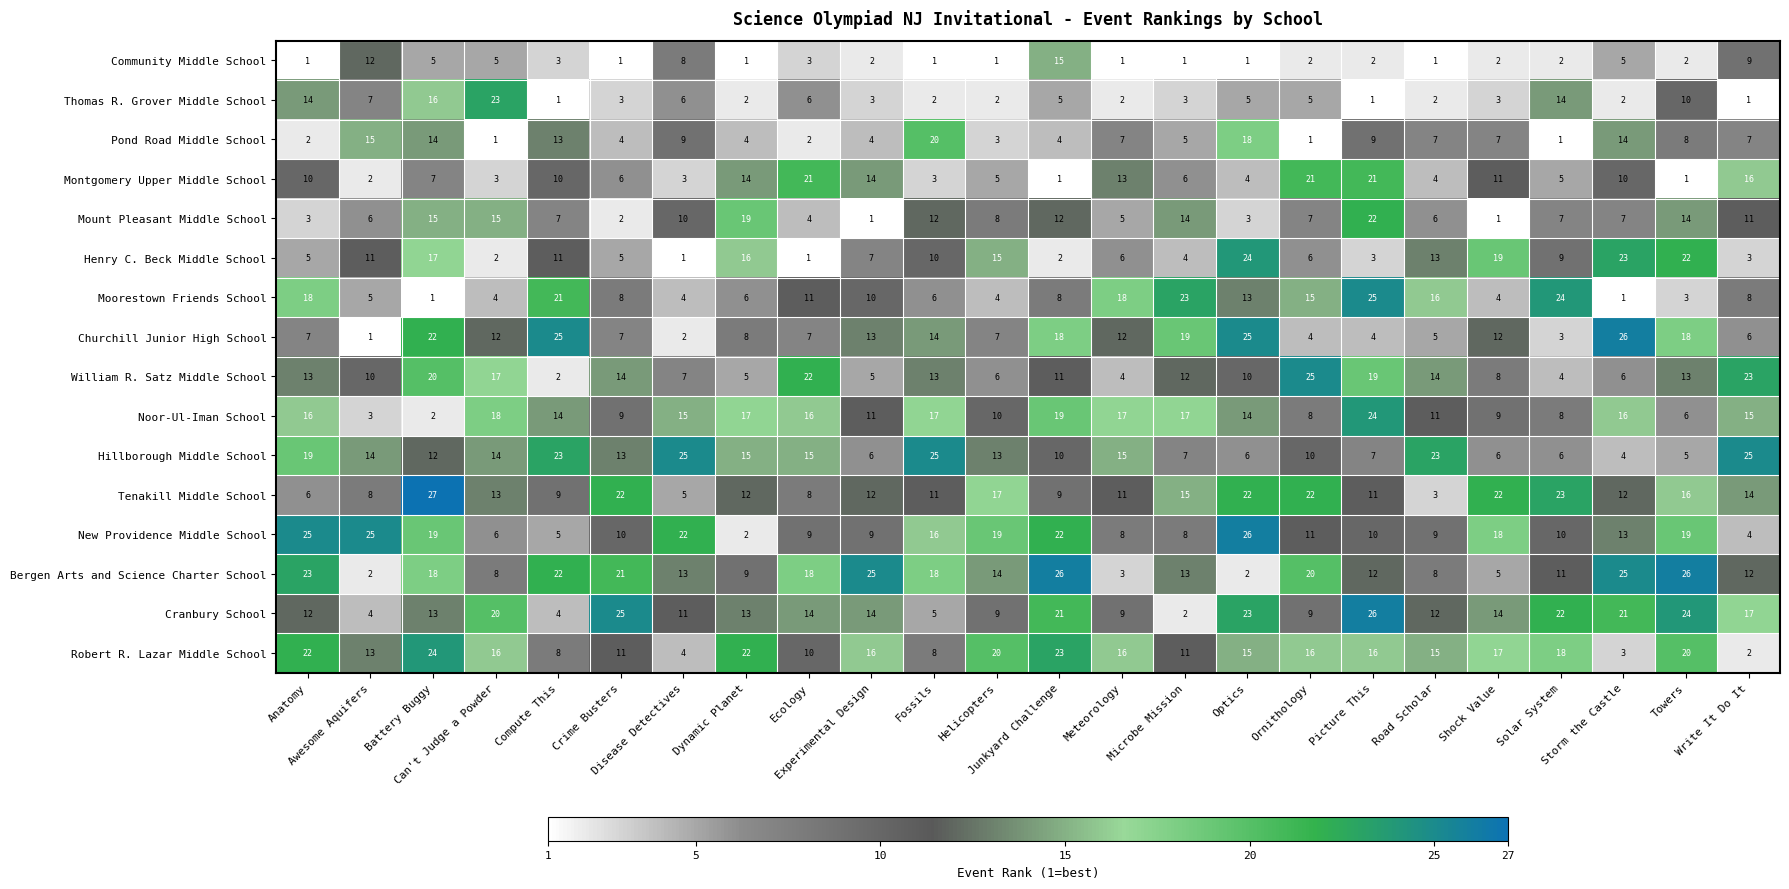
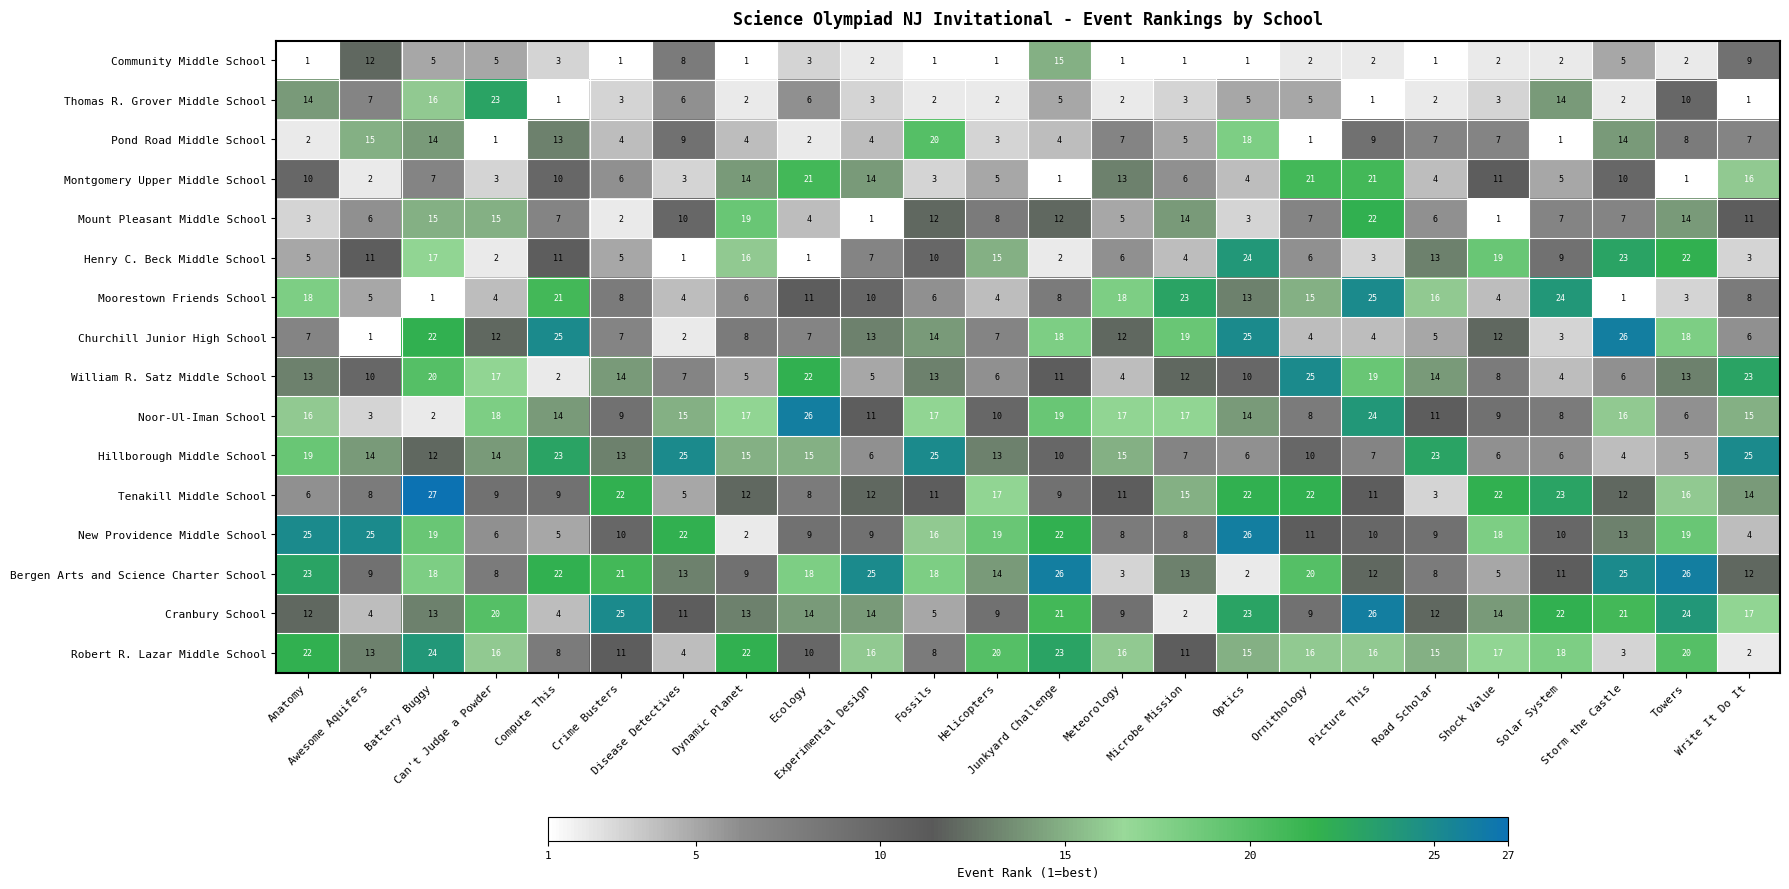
  {
    "Noor-Ul-Iman School": {
      "Anatomy": 16,
      "Awesome Aquifers": 3,
      "Battery Buggy": 2,
      "Can't Judge a Powder": 18,
      "Compute This": 14,
      "Crime Busters": 9,
      "Disease Detectives": 15,
      "Dynamic Planet": 17,
-     "Ecology": 16,
+     "Ecology": 26,
      "Experimental Design": 11,
      "Fossils": 17,
      "Helicopters": 10,
      "Junkyard Challenge": 19,
      "Meteorology": 17,
      "Microbe Mission": 17,
      "Optics": 14,
      "Ornithology": 8,
      "Picture This": 24,
      "Road Scholar": 11,
      "Shock Value": 9,
      "Solar System": 8,
      "Storm the Castle": 16,
      "Towers": 6,
      "Write It Do It": 15
    },
    "Tenakill Middle School": {
      "Anatomy": 6,
      "Awesome Aquifers": 8,
      "Battery Buggy": 27,
-     "Can't Judge a Powder": 13,
+     "Can't Judge a Powder": 9,
      "Compute This": 9,
      "Crime Busters": 22,
      "Disease Detectives": 5,
      "Dynamic Planet": 12,
      "Ecology": 8,
      "Experimental Design": 12,
      "Fossils": 11,
      "Helicopters": 17,
      "Junkyard Challenge": 9,
      "Meteorology": 11,
      "Microbe Mission": 15,
      "Optics": 22,
      "Ornithology": 22,
      "Picture This": 11,
      "Road Scholar": 3,
      "Shock Value": 22,
      "Solar System": 23,
      "Storm the Castle": 12,
      "Towers": 16,
      "Write It Do It": 14
    },
    "Bergen Arts and Science Charter School": {
      "Anatomy": 23,
-     "Awesome Aquifers": 2,
+     "Awesome Aquifers": 9,
      "Battery Buggy": 18,
      "Can't Judge a Powder": 8,
      "Compute This": 22,
      "Crime Busters": 21,
      "Disease Detectives": 13,
      "Dynamic Planet": 9,
      "Ecology": 18,
      "Experimental Design": 25,
      "Fossils": 18,
      "Helicopters": 14,
      "Junkyard Challenge": 26,
      "Meteorology": 3,
      "Microbe Mission": 13,
      "Optics": 2,
      "Ornithology": 20,
      "Picture This": 12,
      "Road Scholar": 8,
      "Shock Value": 5,
      "Solar System": 11,
      "Storm the Castle": 25,
      "Towers": 26,
      "Write It Do It": 12
    }
  }
